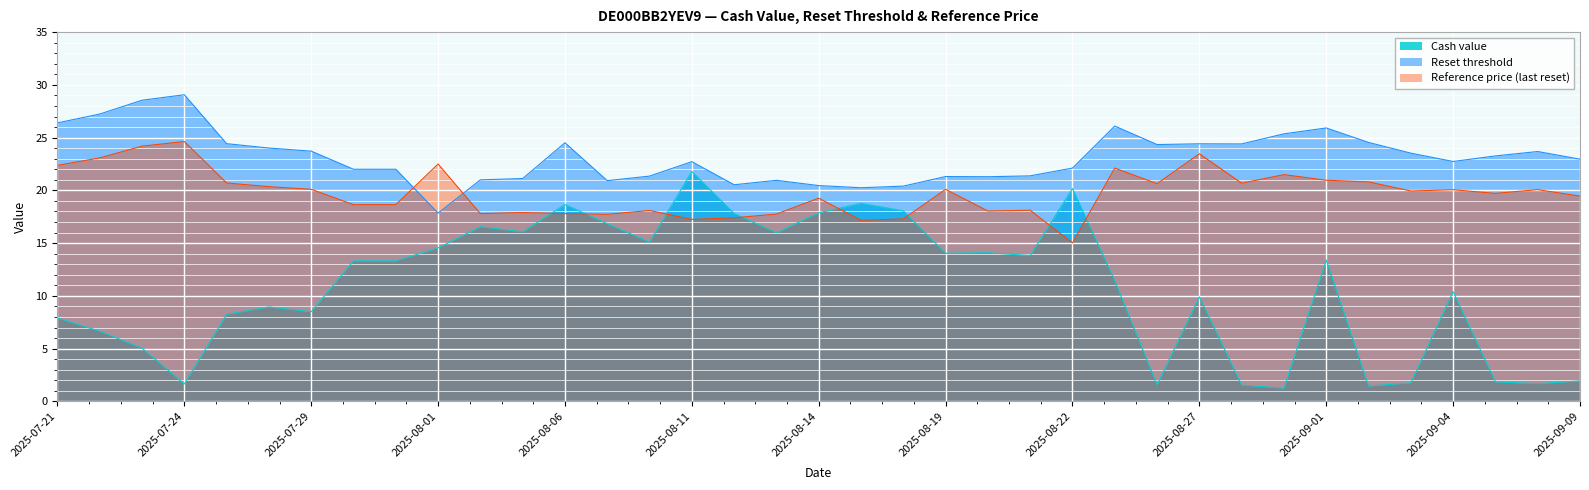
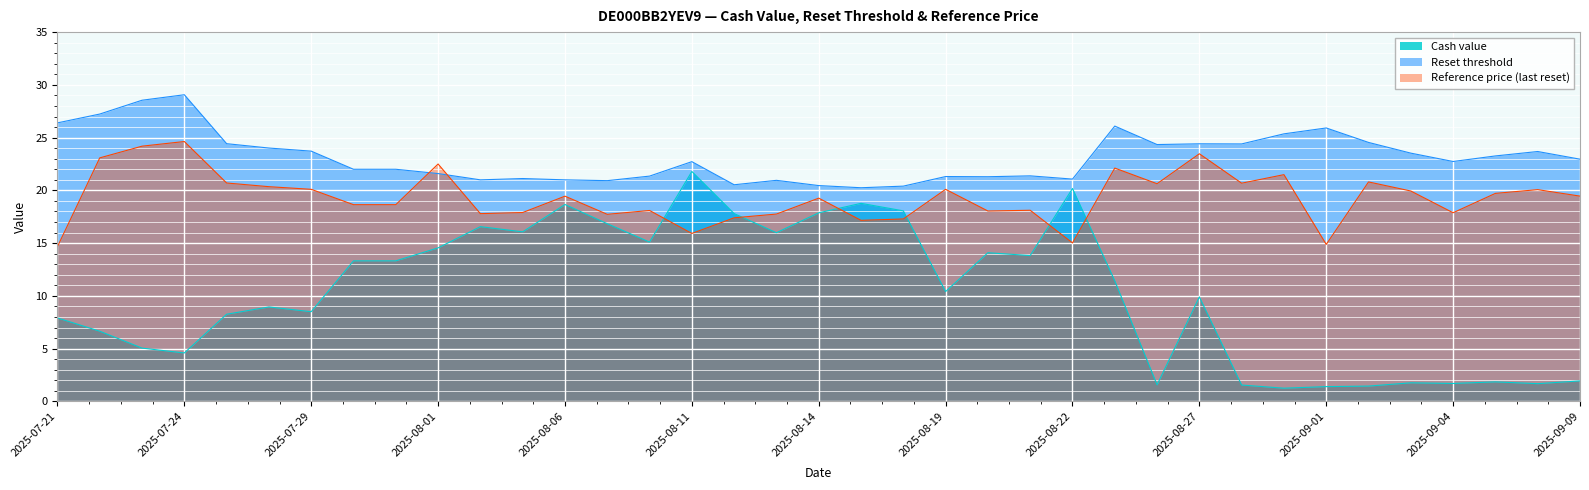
  {
    "Cash value": {
      "2025-07-21": 7.9,
-     "2025-07-24": 1.7,
+     "2025-07-24": 4.6,
      "2025-07-29": 8.5,
      "2025-08-01": 14.6,
      "2025-08-06": 18.7,
      "2025-08-11": 21.8,
      "2025-08-14": 17.9,
-     "2025-08-19": 14.0,
+     "2025-08-19": 10.4,
      "2025-08-22": 20.2,
      "2025-08-27": 9.9,
-     "2025-09-01": 13.4,
-     "2025-09-04": 10.4,
+     "2025-09-01": 1.4,
+     "2025-09-04": 1.7,
      "2025-09-09": 1.9
    },
    "Reset threshold": {
      "2025-07-21": 26.4,
      "2025-07-24": 29.1,
      "2025-07-29": 23.7,
-     "2025-08-01": 17.8,
-     "2025-08-06": 24.5,
+     "2025-08-01": 21.6,
+     "2025-08-06": 21.0,
      "2025-08-11": 22.7,
      "2025-08-14": 20.5,
      "2025-08-19": 21.3,
-     "2025-08-22": 22.1,
+     "2025-08-22": 21.1,
      "2025-08-27": 24.4,
      "2025-09-01": 25.9,
      "2025-09-04": 22.7,
      "2025-09-09": 23.0
    },
    "Reference price (last reset)": {
-     "2025-07-21": 22.4,
+     "2025-07-21": 14.7,
      "2025-07-24": 24.6,
      "2025-07-29": 20.1,
      "2025-08-01": 22.5,
-     "2025-08-06": 17.8,
-     "2025-08-11": 17.2,
+     "2025-08-06": 19.5,
+     "2025-08-11": 15.9,
      "2025-08-14": 19.3,
      "2025-08-19": 20.1,
      "2025-08-22": 15.0,
      "2025-08-27": 23.5,
-     "2025-09-01": 21.0,
-     "2025-09-04": 20.1,
+     "2025-09-01": 14.9,
+     "2025-09-04": 17.9,
      "2025-09-09": 19.5
    }
  }
